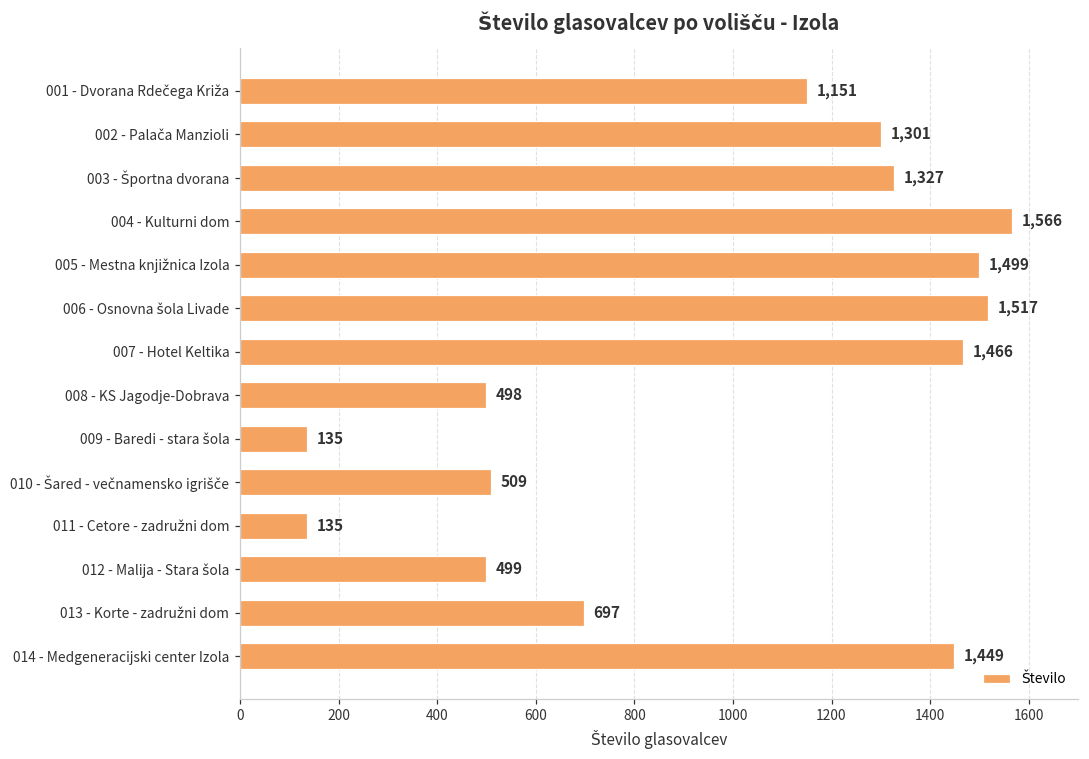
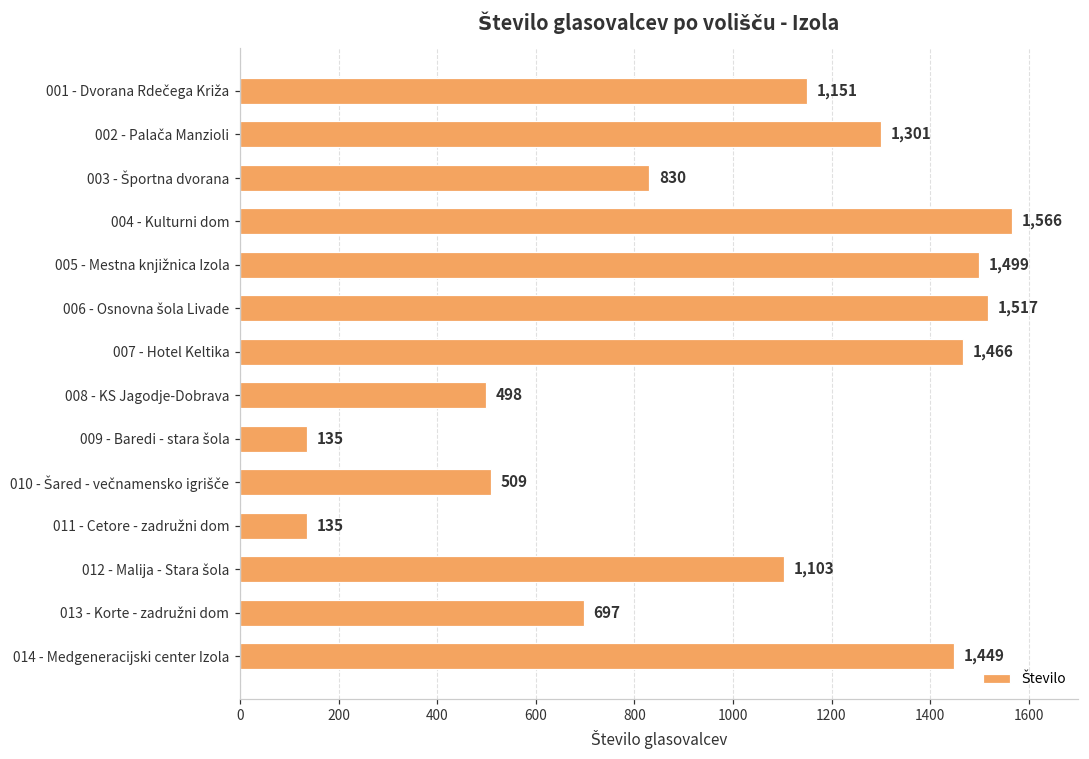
  {
    "001 - Dvorana Rdečega Križa": "1,151",
    "002 - Palača Manzioli": "1,301",
-   "003 - Športna dvorana": "1,327",
+   "003 - Športna dvorana": "830",
    "004 - Kulturni dom": "1,566",
    "005 - Mestna knjižnica Izola": "1,499",
    "006 - Osnovna šola Livade": "1,517",
    "007 - Hotel Keltika": "1,466",
    "008 - KS Jagodje-Dobrava": "498",
    "009 - Baredi - stara šola": "135",
    "010 - Šared - večnamensko igrišče": "509",
    "011 - Cetore - zadružni dom": "135",
-   "012 - Malija - Stara šola": "499",
+   "012 - Malija - Stara šola": "1,103",
    "013 - Korte - zadružni dom": "697",
    "014 - Medgeneracijski center Izola": "1,449"
  }
